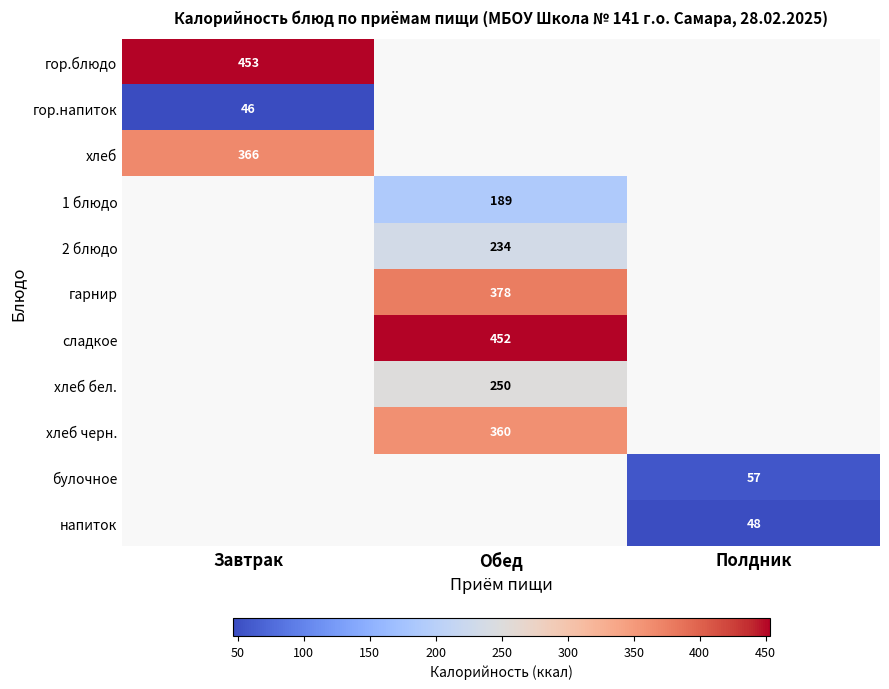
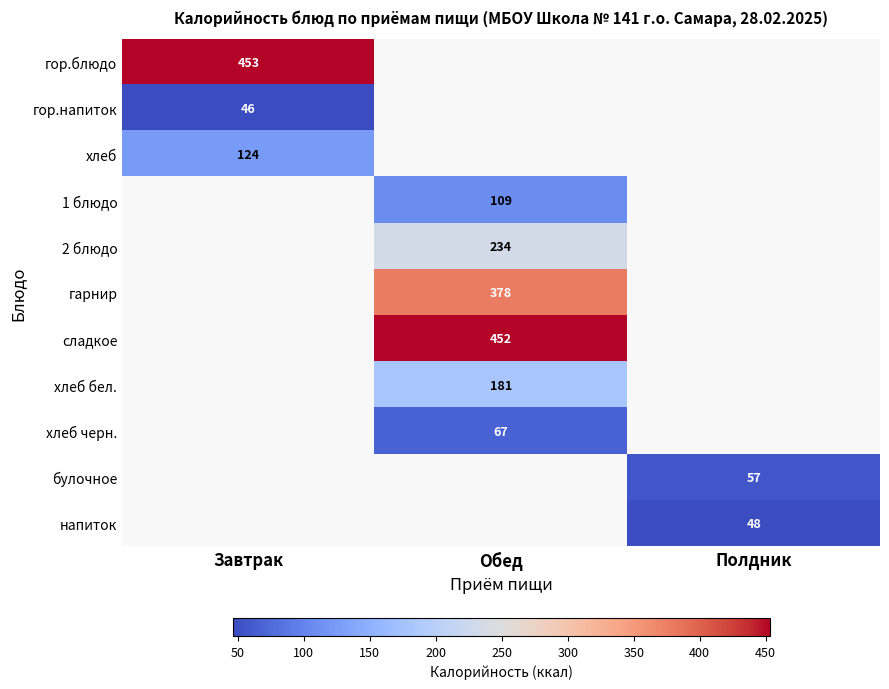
  {
    "гор.блюдо": {
      "Завтрак": 453
    },
    "гор.напиток": {
      "Завтрак": 46
    },
    "хлеб": {
-     "Завтрак": 366
+     "Завтрак": 124
    },
    "1 блюдо": {
-     "Обед": 189
+     "Обед": 109
    },
    "2 блюдо": {
      "Обед": 234
    },
    "гарнир": {
      "Обед": 378
    },
    "сладкое": {
      "Обед": 452
    },
    "хлеб бел.": {
-     "Обед": 250
+     "Обед": 181
    },
    "хлеб черн.": {
-     "Обед": 360
+     "Обед": 67
    },
    "булочное": {
      "Полдник": 57
    },
    "напиток": {
      "Полдник": 48
    }
  }
